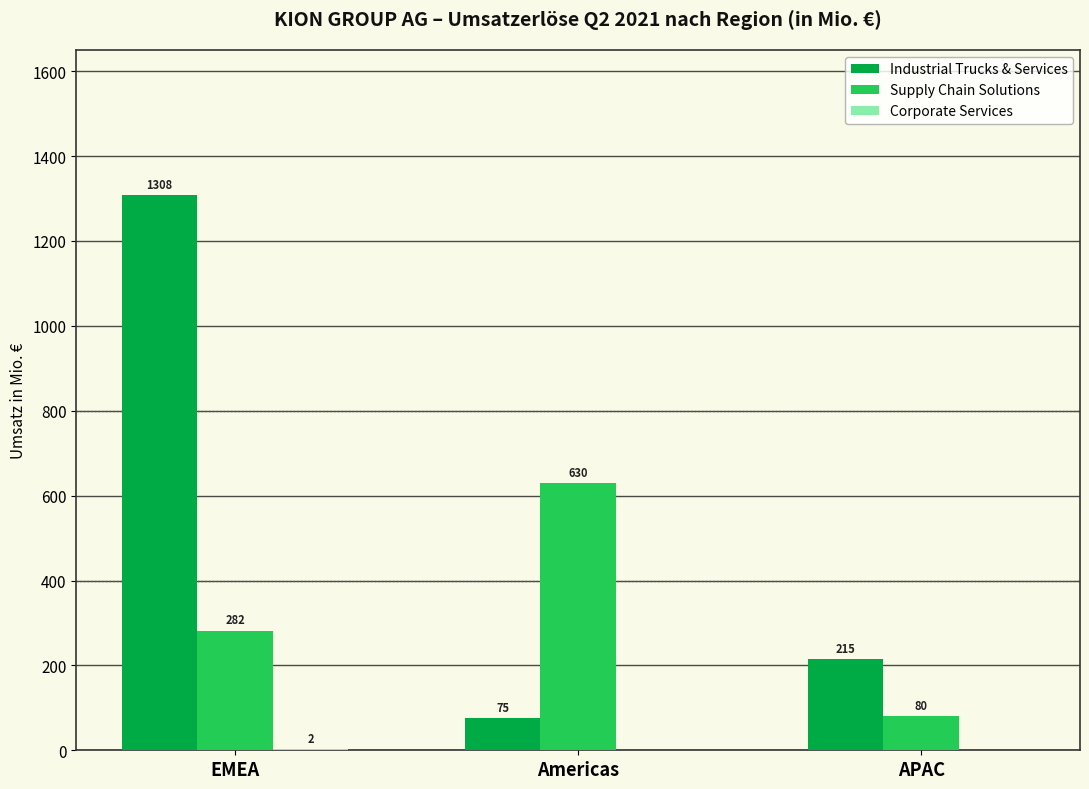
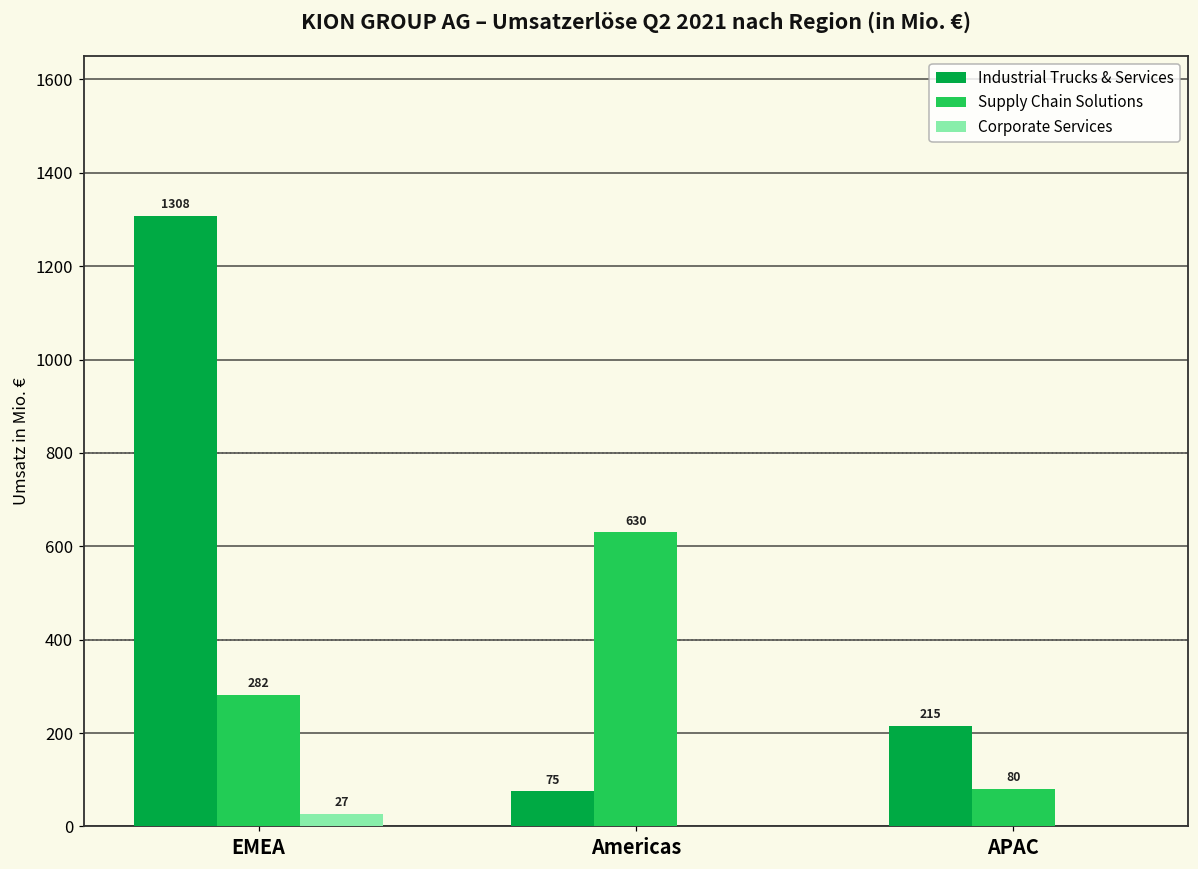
  {
    "Corporate Services": {
-     "EMEA": 2
+     "EMEA": 27
    }
  }
